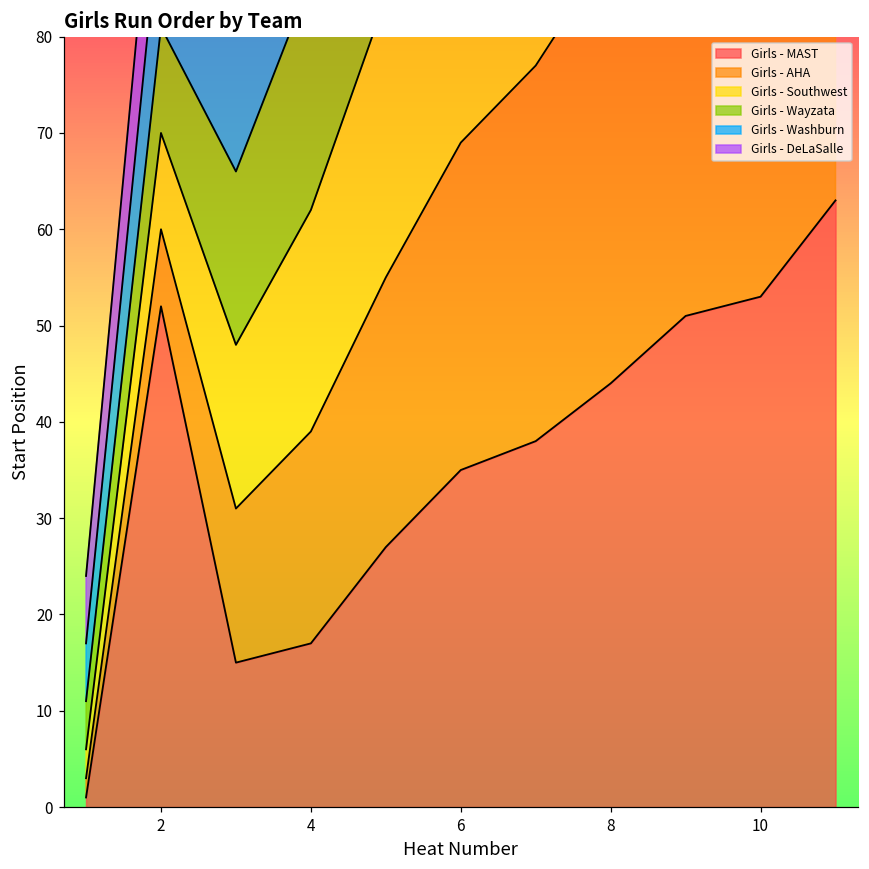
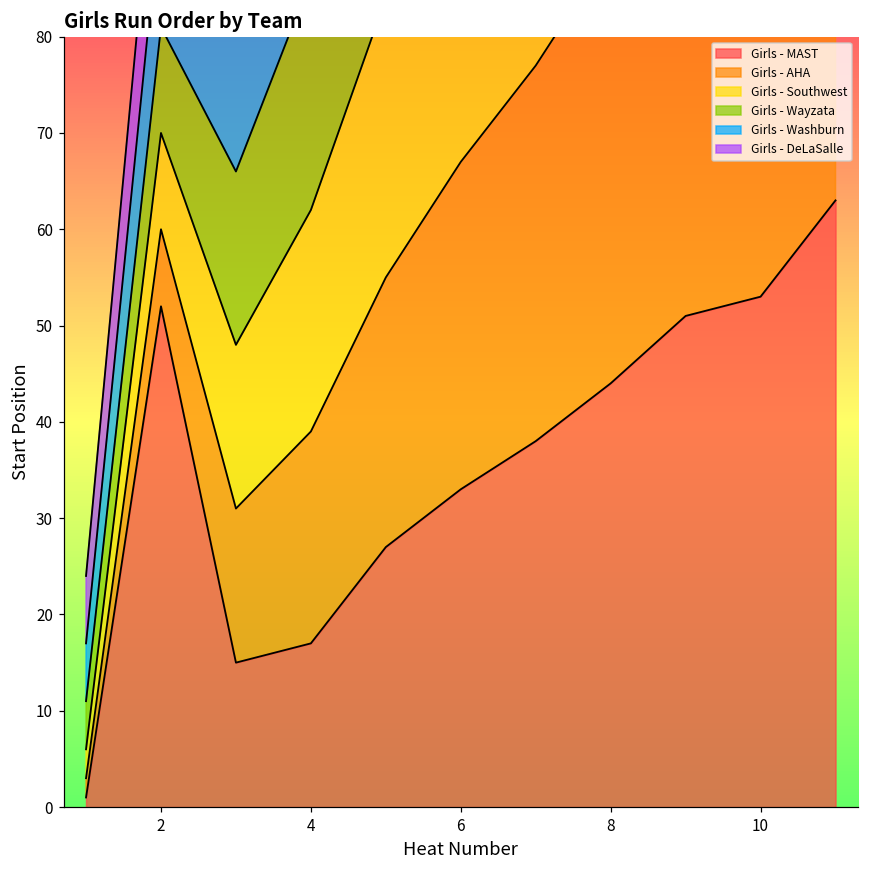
  {
    "Girls - MAST": {
      "2": 52,
      "4": 17,
-     "6": 35,
+     "6": 33,
      "8": 44,
      "10": 53
    },
    "Girls - AHA": {
      "2": 8,
      "4": 22,
      "6": 34
    },
    "Girls - Southwest": {
      "2": 10,
      "4": 23
    }
  }
